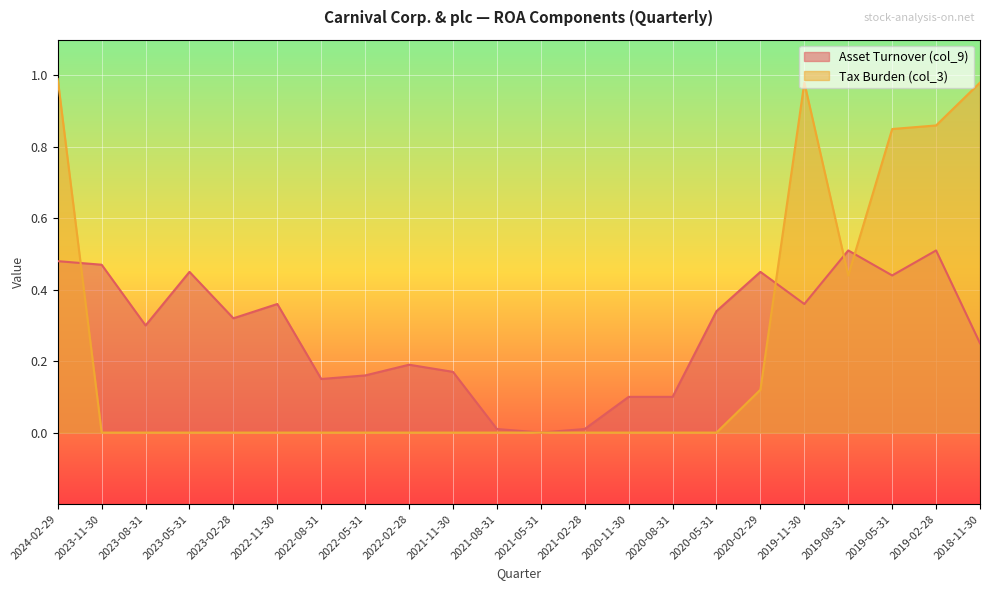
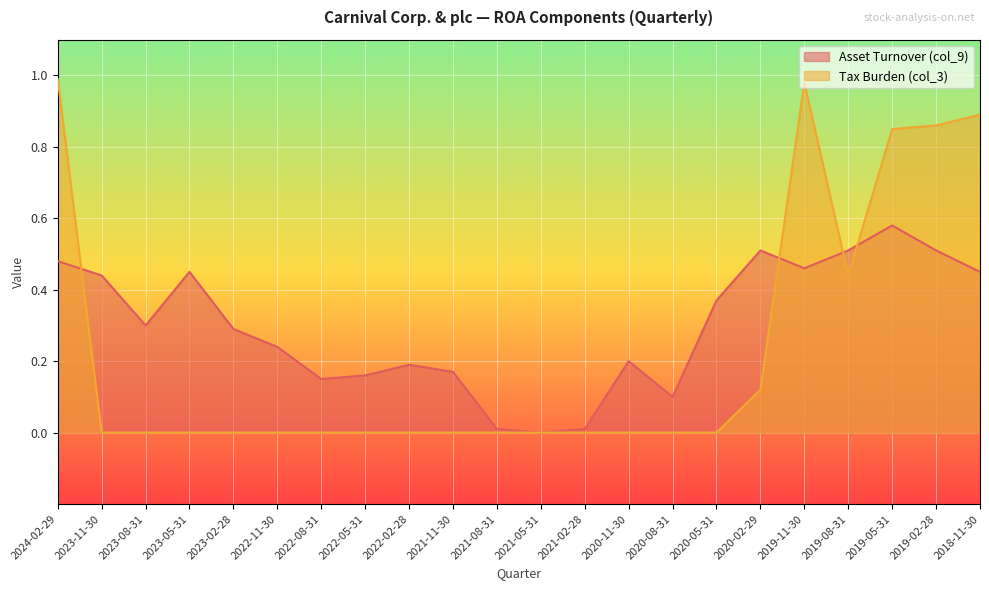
  {
    "Asset Turnover (col_9)": {
      "2024-02-29": 0.48,
-     "2023-11-30": 0.47,
+     "2023-11-30": 0.44,
      "2023-08-31": 0.30,
      "2023-05-31": 0.45,
-     "2023-02-28": 0.32,
-     "2022-11-30": 0.36,
+     "2023-02-28": 0.29,
+     "2022-11-30": 0.24,
      "2022-08-31": 0.15,
      "2022-05-31": 0.16,
      "2022-02-28": 0.19,
      "2021-11-30": 0.17,
      "2021-08-31": 0.01,
      "2021-02-28": 0.01,
-     "2020-11-30": 0.1,
+     "2020-11-30": 0.2,
      "2020-08-31": 0.10,
-     "2020-05-31": 0.34,
-     "2020-02-29": 0.45,
-     "2019-11-30": 0.36,
+     "2020-05-31": 0.37,
+     "2020-02-29": 0.51,
+     "2019-11-30": 0.46,
      "2019-08-31": 0.51,
-     "2019-05-31": 0.44,
+     "2019-05-31": 0.58,
      "2019-02-28": 0.51,
-     "2018-11-30": 0.25
+     "2018-11-30": 0.45
    },
    "Tax Burden (col_3)": {
      "2024-02-29": 0.99,
      "2023-11-30": 0.00,
      "2023-08-31": 0.00,
      "2023-05-31": 0.00,
      "2023-02-28": 0.00,
      "2022-11-30": 0.00,
      "2022-08-31": 0.00,
      "2022-05-31": 0.00,
      "2022-02-28": 0.00,
      "2021-11-30": 0.00,
      "2021-08-31": 0.00,
      "2021-02-28": 0.00,
      "2020-11-30": 0.00,
      "2020-08-31": 0.00,
      "2020-05-31": 0.00,
      "2020-02-29": 0.12,
      "2019-08-31": 0.44,
      "2019-05-31": 0.85,
      "2019-02-28": 0.86,
-     "2018-11-30": 0.98
+     "2018-11-30": 0.89
    }
  }
